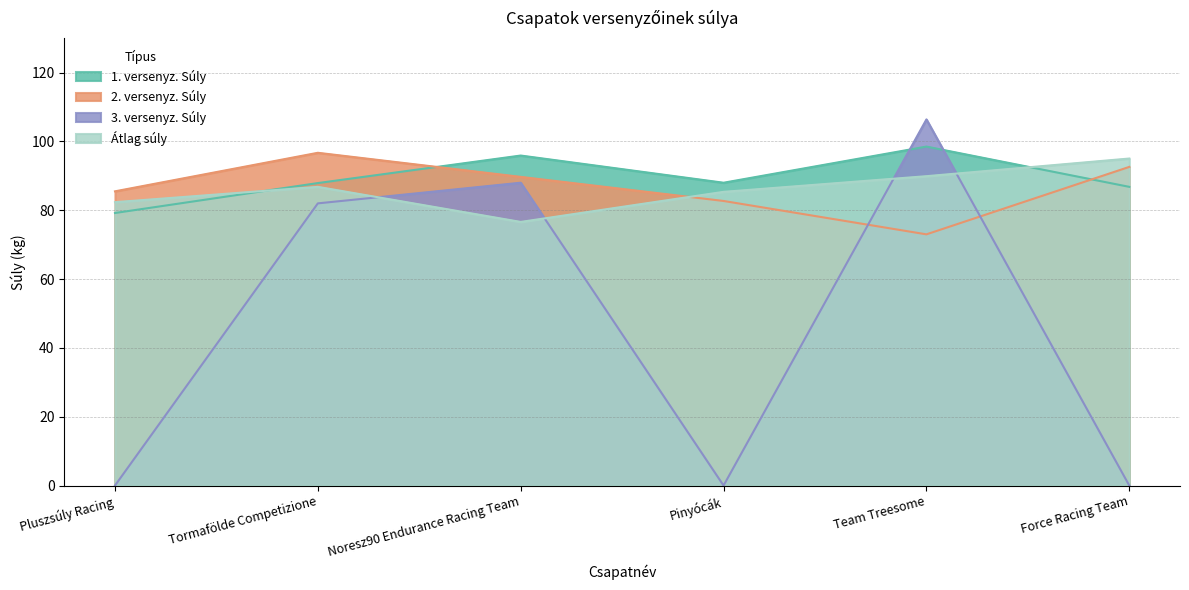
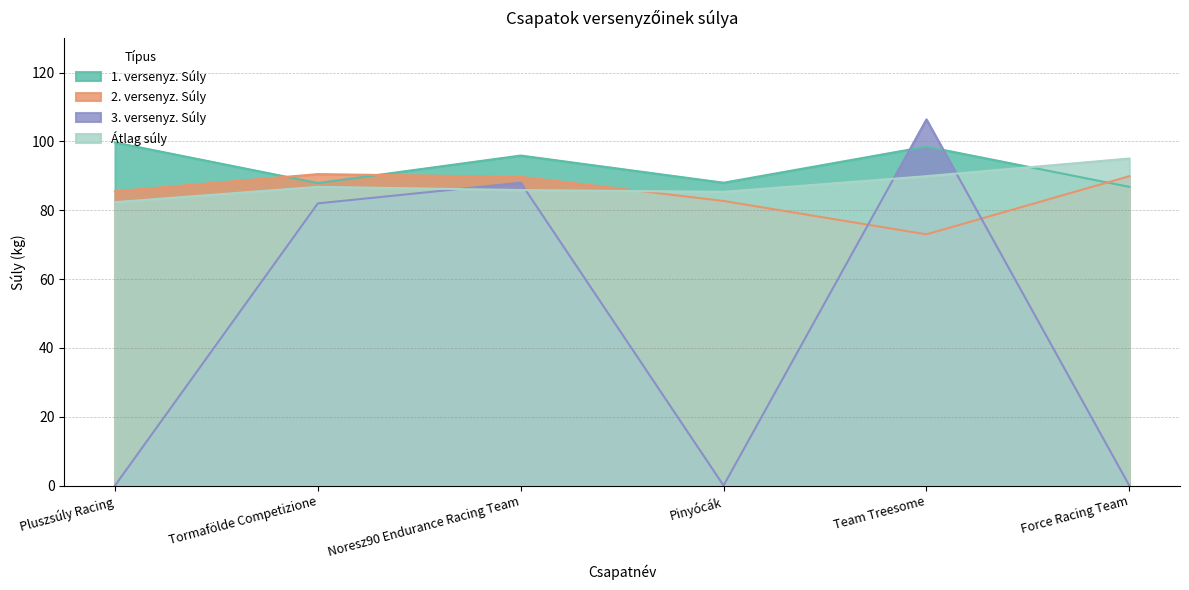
  {
    "1. versenyz. Súly": {
-     "Pluszsúly Racing": 79,
+     "Pluszsúly Racing": 100,
      "Tormafölde Competizione": 88,
      "Noresz90 Endurance Racing Team": 96,
      "Pinyócák": 88,
      "Team Treesome": 99,
      "Force Racing Team": 87
    },
    "2. versenyz. Súly": {
      "Pluszsúly Racing": 86,
-     "Tormafölde Competizione": 97,
+     "Tormafölde Competizione": 91,
      "Noresz90 Endurance Racing Team": 90,
      "Pinyócák": 83,
      "Team Treesome": 73,
-     "Force Racing Team": 93
+     "Force Racing Team": 90
    },
    "3. versenyz. Súly": {
      "Pluszsúly Racing": 0,
      "Tormafölde Competizione": 82,
      "Noresz90 Endurance Racing Team": 88,
      "Pinyócák": 0,
      "Team Treesome": 106,
      "Force Racing Team": 0
    },
    "Átlag súly": {
      "Pluszsúly Racing": 82,
      "Tormafölde Competizione": 87,
-     "Noresz90 Endurance Racing Team": 77,
+     "Noresz90 Endurance Racing Team": 86,
      "Pinyócák": 85,
      "Team Treesome": 90,
      "Force Racing Team": 95
    }
  }
